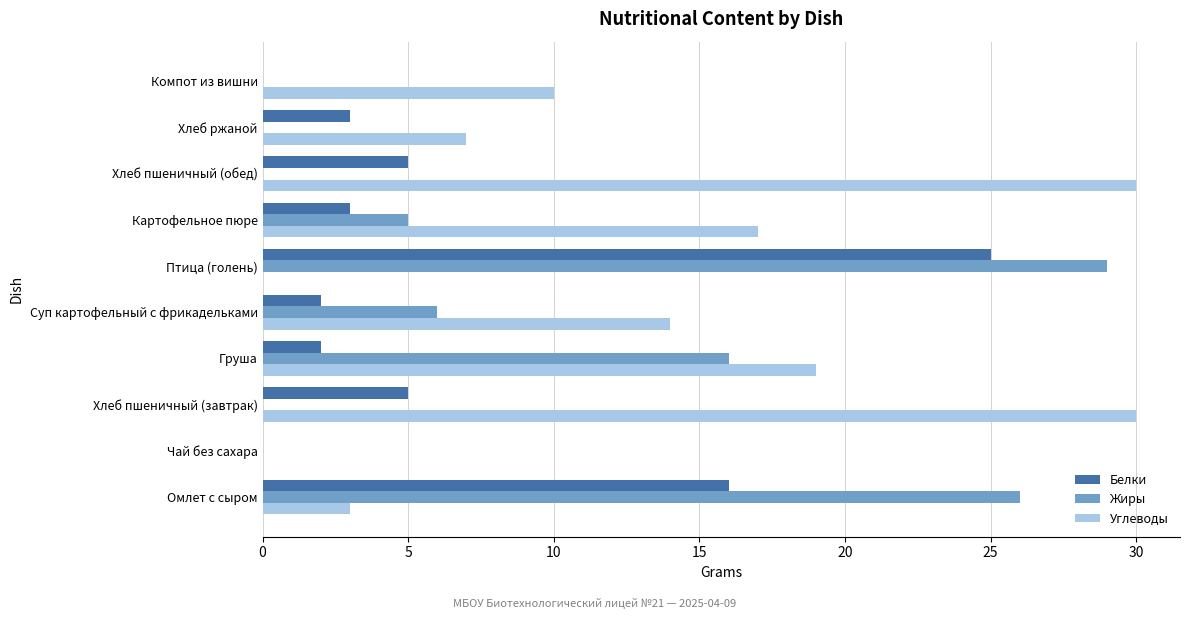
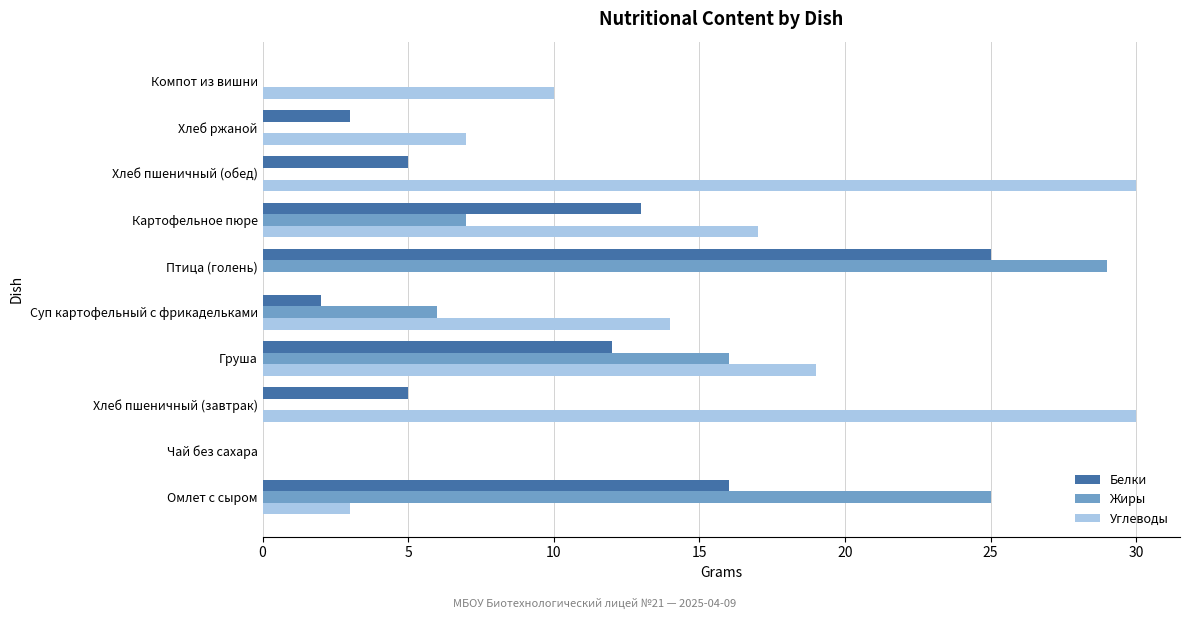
  {
    "Белки": {
      "Компот из вишни": 0,
      "Хлеб ржаной": 3,
      "Хлеб пшеничный (обед)": 5,
-     "Картофельное пюре": 3,
+     "Картофельное пюре": 13,
      "Птица (голень)": 25,
      "Суп картофельный с фрикадельками": 2,
-     "Груша": 2,
+     "Груша": 12,
      "Хлеб пшеничный (завтрак)": 5,
      "Чай без сахара": 0,
      "Омлет с сыром": 16
    },
    "Жиры": {
      "Компот из вишни": 0,
      "Хлеб ржаной": 0,
      "Хлеб пшеничный (обед)": 0,
-     "Картофельное пюре": 5,
+     "Картофельное пюре": 7,
      "Птица (голень)": 29,
      "Суп картофельный с фрикадельками": 6,
      "Груша": 16,
      "Хлеб пшеничный (завтрак)": 0,
      "Чай без сахара": 0,
-     "Омлет с сыром": 26
+     "Омлет с сыром": 25
    },
    "Углеводы": {
      "Компот из вишни": 10,
      "Хлеб ржаной": 7,
      "Хлеб пшеничный (обед)": 30,
      "Картофельное пюре": 17,
      "Птица (голень)": 0,
      "Суп картофельный с фрикадельками": 14,
      "Груша": 19,
      "Хлеб пшеничный (завтрак)": 30,
      "Чай без сахара": 0,
      "Омлет с сыром": 3
    }
  }
